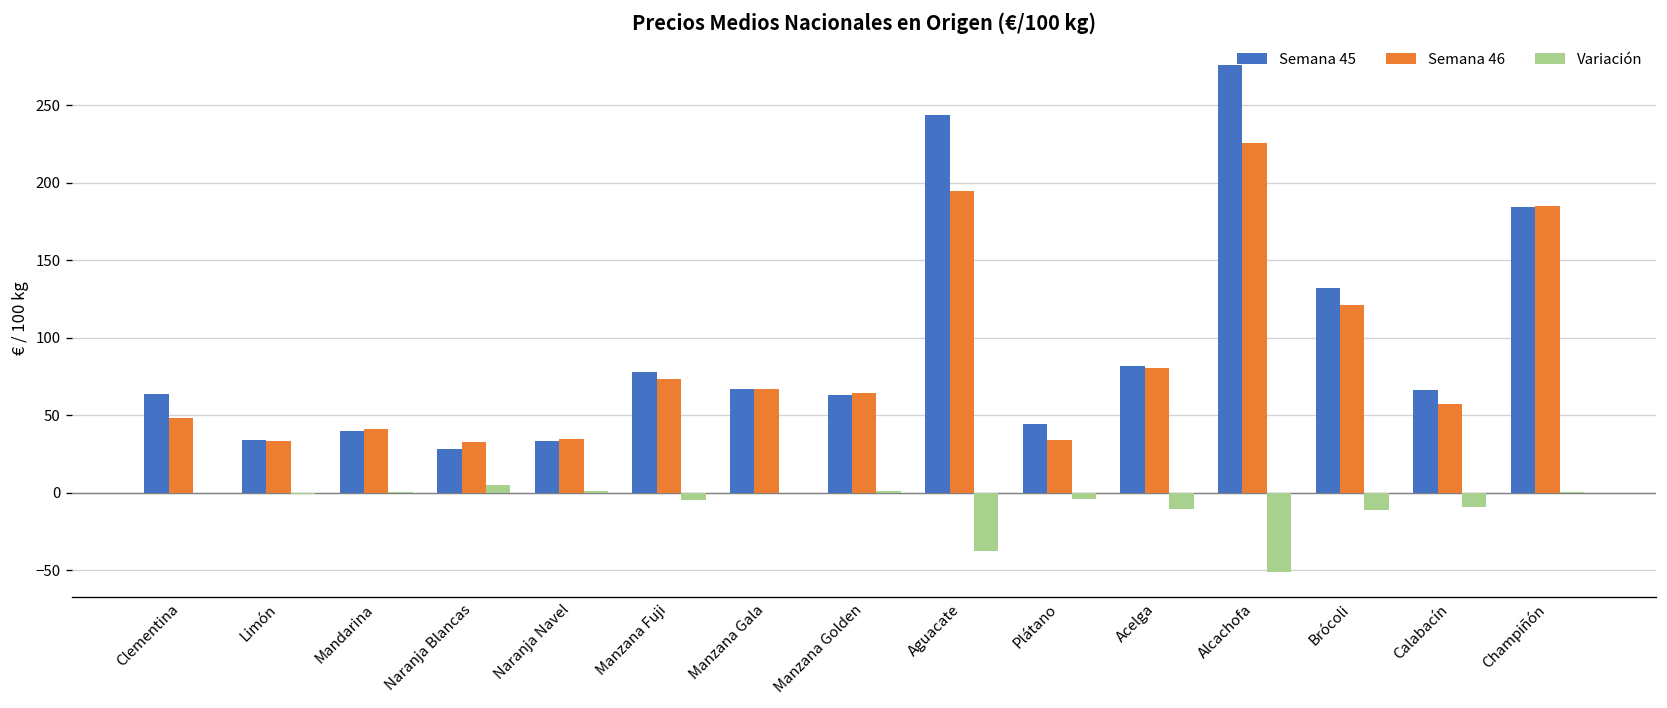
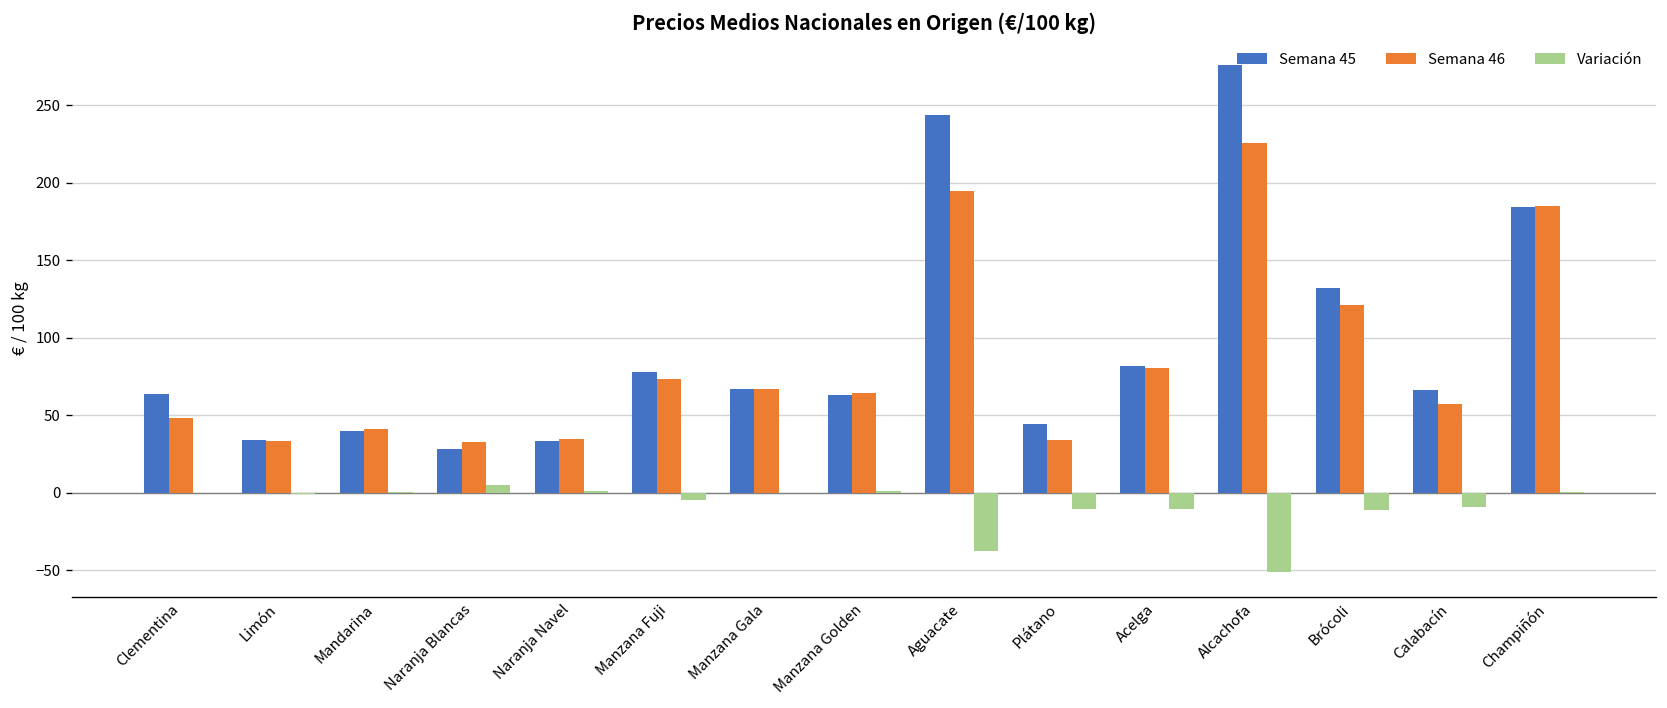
  {
    "Semana 45": {
      "Clementina": 64,
      "Limón": 34,
      "Mandarina": 40,
      "Naranja Blancas": 28,
      "Naranja Navel": 33,
      "Manzana Fuji": 78,
      "Manzana Gala": 67,
      "Manzana Golden": 63,
      "Aguacate": 244,
      "Plátano": 44,
      "Acelga": 82,
      "Alcachofa": 276,
      "Brócoli": 132,
      "Calabacín": 67,
      "Champiñón": 185
    },
    "Semana 46": {
      "Clementina": 48,
      "Limón": 34,
      "Mandarina": 41,
      "Naranja Blancas": 33,
      "Naranja Navel": 35,
      "Manzana Fuji": 73,
      "Manzana Gala": 67,
      "Manzana Golden": 64,
      "Aguacate": 195,
      "Plátano": 34,
      "Acelga": 81,
      "Alcachofa": 225,
      "Brócoli": 121,
      "Calabacín": 57,
      "Champiñón": 185
    },
    "Variación": {
      "Naranja Blancas": 5,
      "Manzana Fuji": -5,
      "Aguacate": -38,
-     "Plátano": -4,
+     "Plátano": -10,
      "Acelga": -10,
      "Alcachofa": -51,
      "Brócoli": -11,
      "Calabacín": -9
    }
  }
